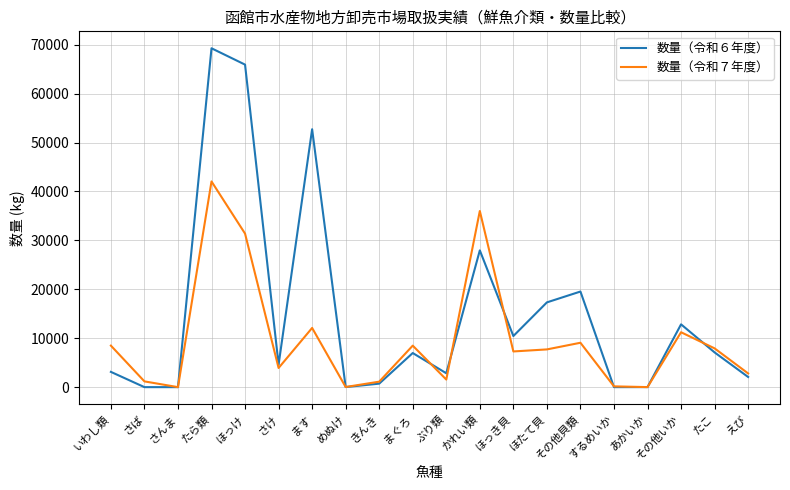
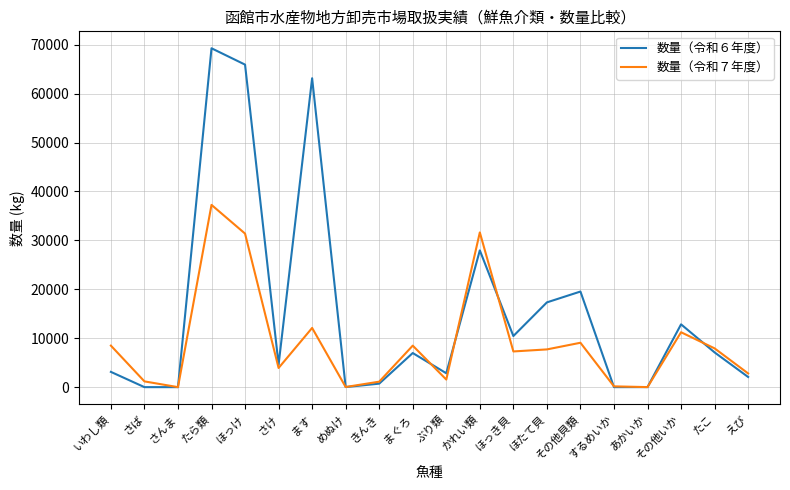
  {
    "数量（令和６年度）": {
      "いわし類": 3000,
      "さば": 0,
      "たら類": 69000,
      "ほっけ": 66000,
      "さけ": 5000,
-     "ます": 53000,
+     "ます": 63000,
      "まぐろ": 7000,
      "ぶり類": 3000,
      "かれい類": 28000,
      "ほっき貝": 10000,
      "ほたて貝": 17000,
      "その他貝類": 20000,
      "その他いか": 13000,
      "たこ": 7000,
      "えび": 2000
    },
    "数量（令和７年度）": {
      "いわし類": 8000,
      "さば": 1000,
-     "たら類": 42000,
+     "たら類": 37000,
      "ほっけ": 31000,
      "さけ": 4000,
      "ます": 12000,
      "まぐろ": 8000,
      "ぶり類": 2000,
-     "かれい類": 36000,
+     "かれい類": 32000,
      "ほっき貝": 7000,
      "ほたて貝": 8000,
      "その他貝類": 9000,
      "その他いか": 11000,
      "たこ": 8000,
      "えび": 3000
    }
  }
